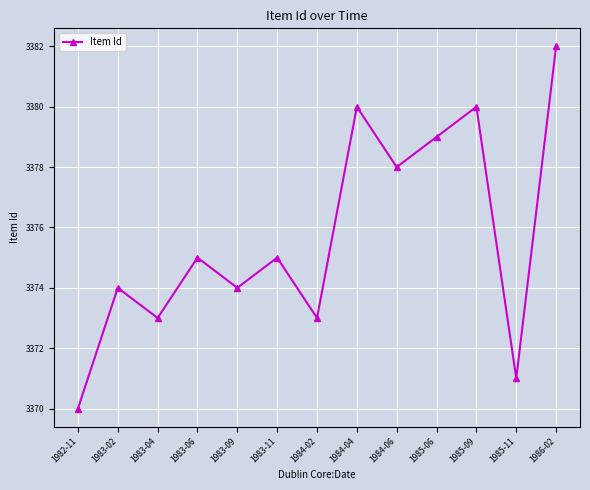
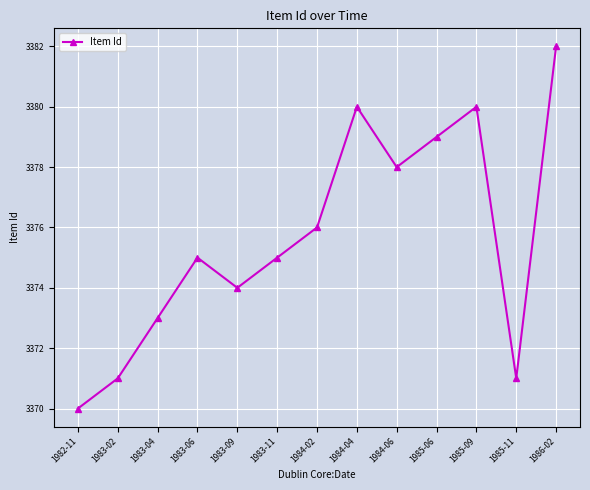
  {
    "1982-11": 3370,
-   "1983-02": 3374,
+   "1983-02": 3371,
    "1983-04": 3373,
    "1983-06": 3375,
    "1983-09": 3374,
    "1983-11": 3375,
-   "1984-02": 3373,
+   "1984-02": 3376,
    "1984-04": 3380,
    "1984-06": 3378,
    "1985-06": 3379,
    "1985-09": 3380,
    "1985-11": 3371,
    "1986-02": 3382
  }
